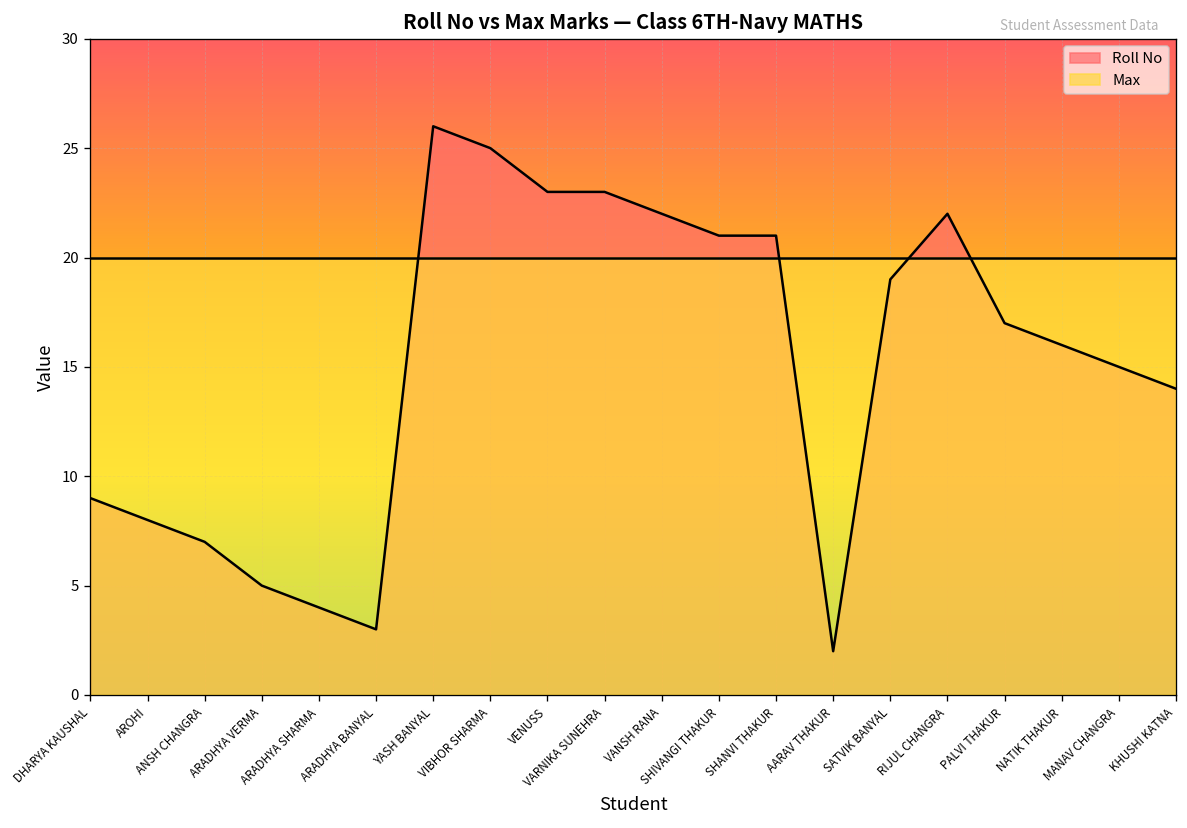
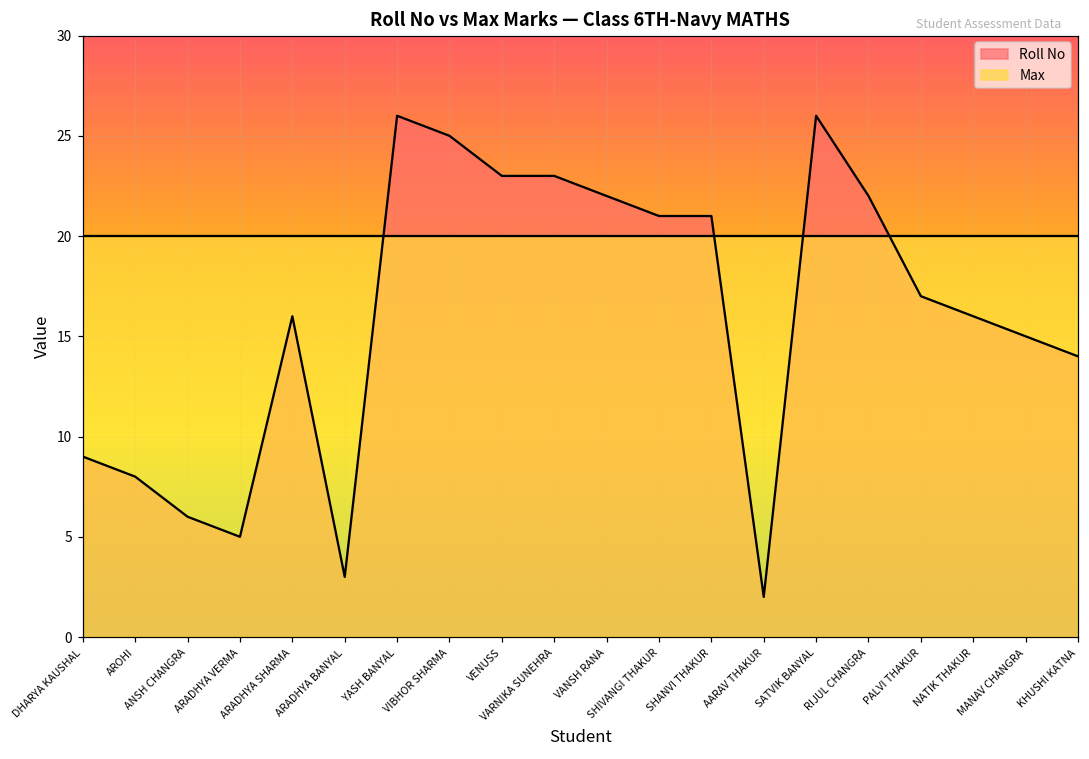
  {
    "Roll No": {
      "DHARYA KAUSHAL": 9,
      "AROHI": 8,
-     "ANSH CHANGRA": 7,
+     "ANSH CHANGRA": 6,
      "ARADHYA VERMA": 5,
-     "ARADHYA SHARMA": 4,
+     "ARADHYA SHARMA": 16,
      "ARADHYA BANYAL": 3,
      "YASH BANYAL": 26,
      "VIBHOR SHARMA": 25,
      "VENUSS": 23,
      "VARNIKA SUNEHRA": 23,
      "VANSH RANA": 22,
      "SHIVANGI THAKUR": 21,
      "SHANVI THAKUR": 21,
      "AARAV THAKUR": 2,
-     "SATVIK BANYAL": 19,
+     "SATVIK BANYAL": 26,
      "RIJUL CHANGRA": 22,
      "PALVI THAKUR": 17,
      "NATIK THAKUR": 16,
      "MANAV CHANGRA": 15,
      "KHUSHI KATNA": 14
    },
    "Max": {
      "DHARYA KAUSHAL": 20,
      "AROHI": 20,
      "ANSH CHANGRA": 20,
      "ARADHYA VERMA": 20,
      "ARADHYA SHARMA": 20,
      "ARADHYA BANYAL": 20,
      "YASH BANYAL": 20,
      "VIBHOR SHARMA": 20,
      "VENUSS": 20,
      "VARNIKA SUNEHRA": 20,
      "VANSH RANA": 20,
      "SHIVANGI THAKUR": 20,
      "SHANVI THAKUR": 20,
      "AARAV THAKUR": 20,
      "SATVIK BANYAL": 20,
      "RIJUL CHANGRA": 20,
      "PALVI THAKUR": 20,
      "NATIK THAKUR": 20,
      "MANAV CHANGRA": 20,
      "KHUSHI KATNA": 20
    }
  }
